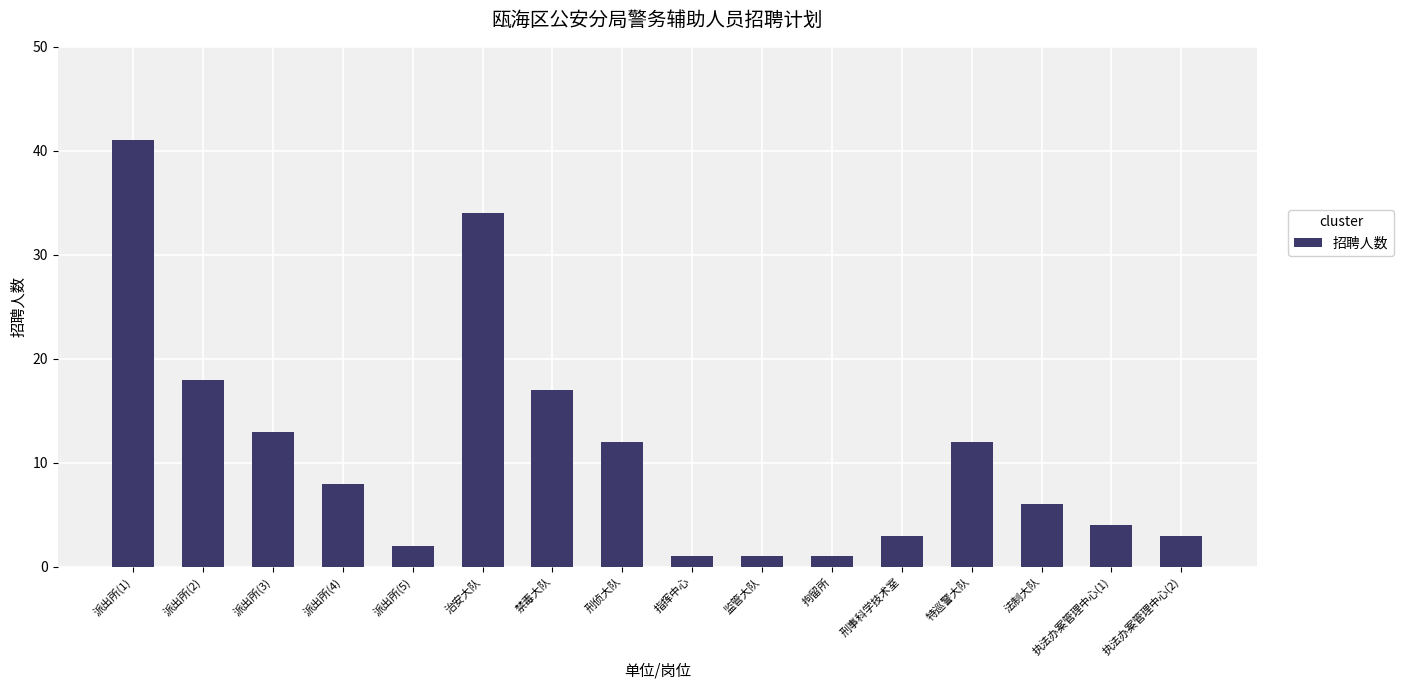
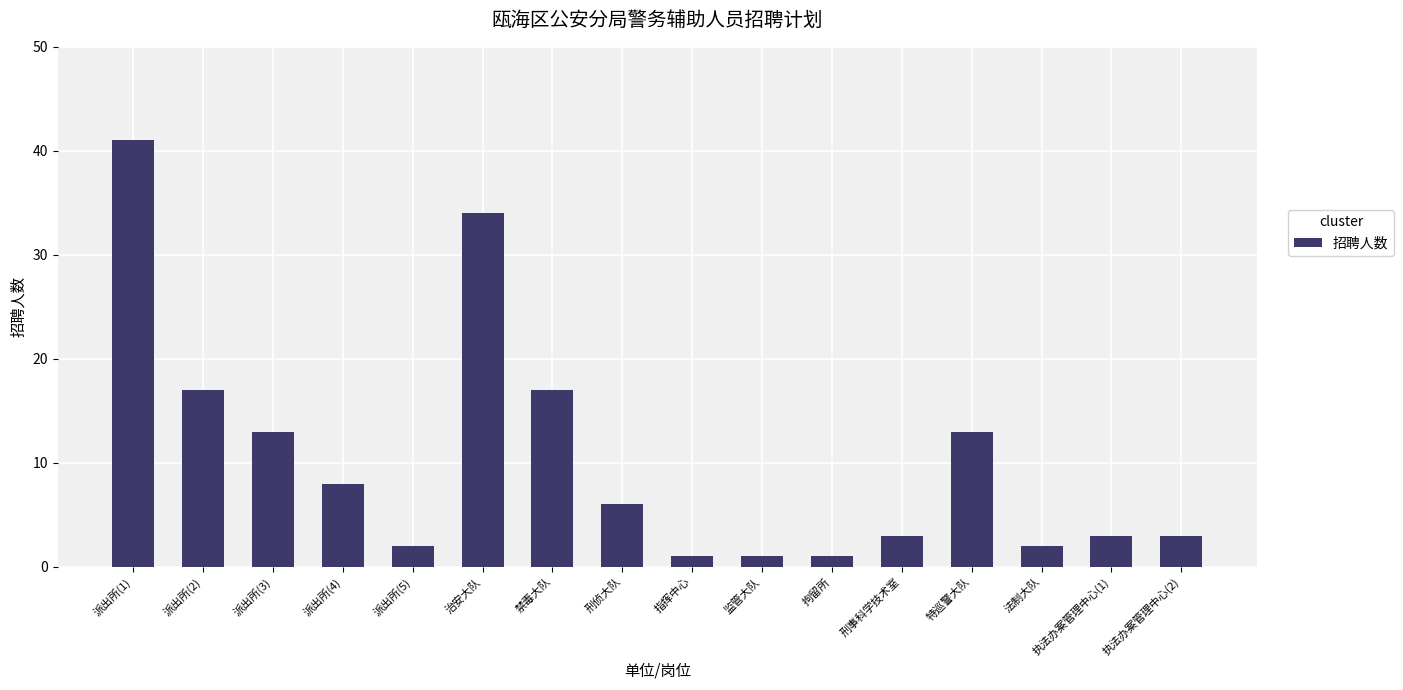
  {
    "派出所(1)": 41,
-   "派出所(2)": 18,
+   "派出所(2)": 17,
    "派出所(3)": 13,
    "派出所(4)": 8,
    "派出所(5)": 2,
    "治安大队": 34,
    "禁毒大队": 17,
-   "刑侦大队": 12,
+   "刑侦大队": 6,
    "指挥中心": 1,
    "监管大队": 1,
    "拘留所": 1,
    "刑事科学技术室": 3,
-   "特巡警大队": 12,
-   "法制大队": 6,
-   "执法办案管理中心(1)": 4,
+   "特巡警大队": 13,
+   "法制大队": 2,
+   "执法办案管理中心(1)": 3,
    "执法办案管理中心(2)": 3
  }
